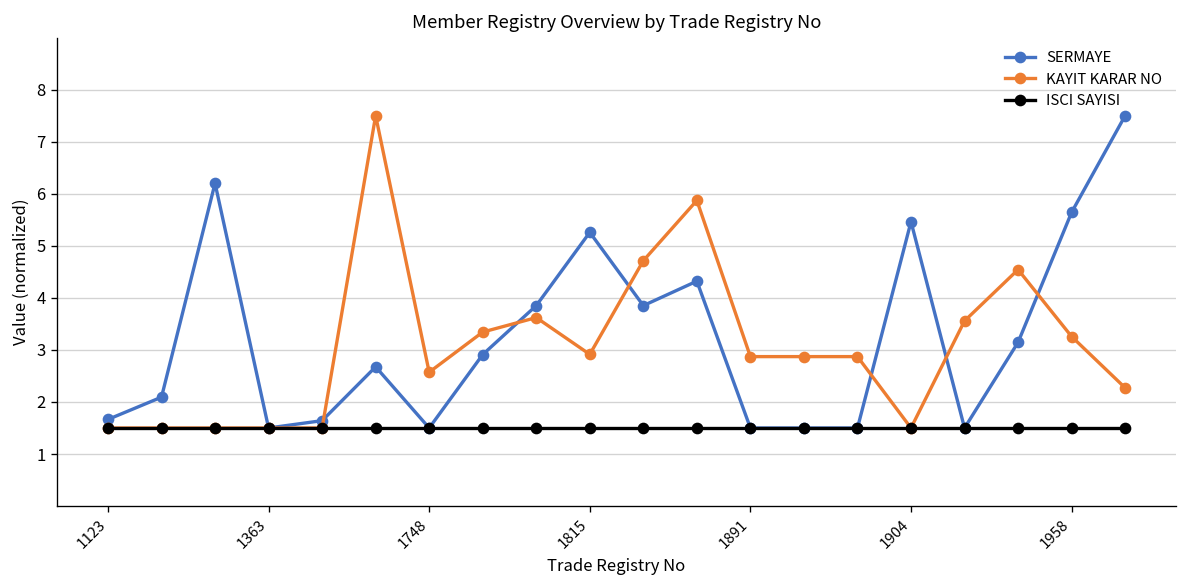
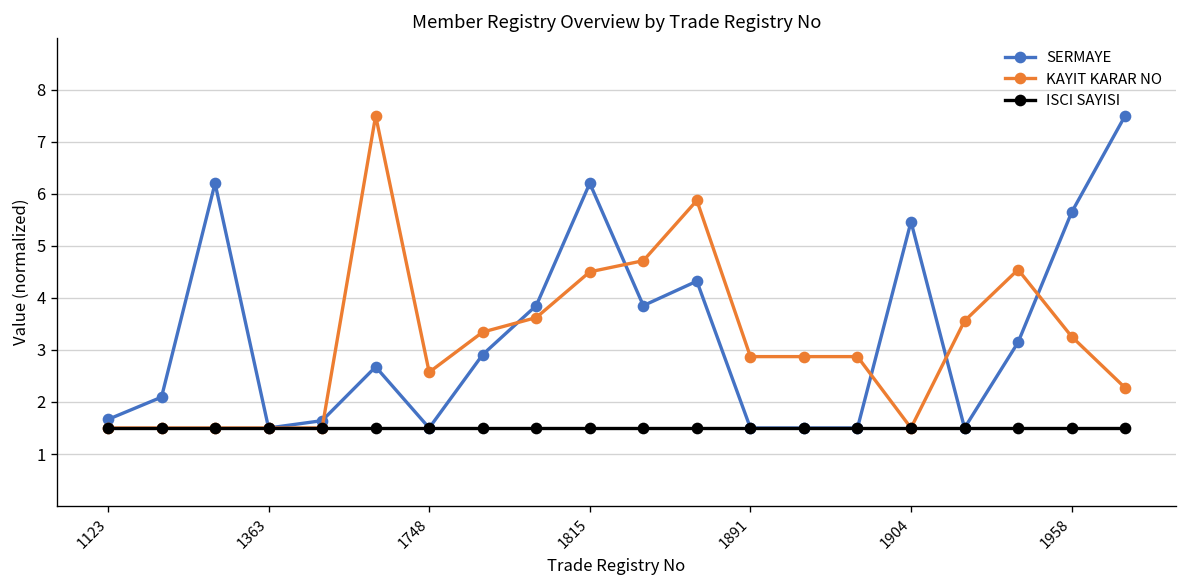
  {
    "SERMAYE": {
      "1123": 1.7,
-     "1815": 5.3,
+     "1815": 6.2,
      "1904": 5.5,
      "1958": 5.6
    },
    "KAYIT KARAR NO": {
      "1748": 2.6,
-     "1815": 2.9,
+     "1815": 4.5,
      "1891": 2.9,
      "1958": 3.3
    },
    "ISCI SAYISI": {
      "1815": 1.5,
      "1958": 1.5
    }
  }
